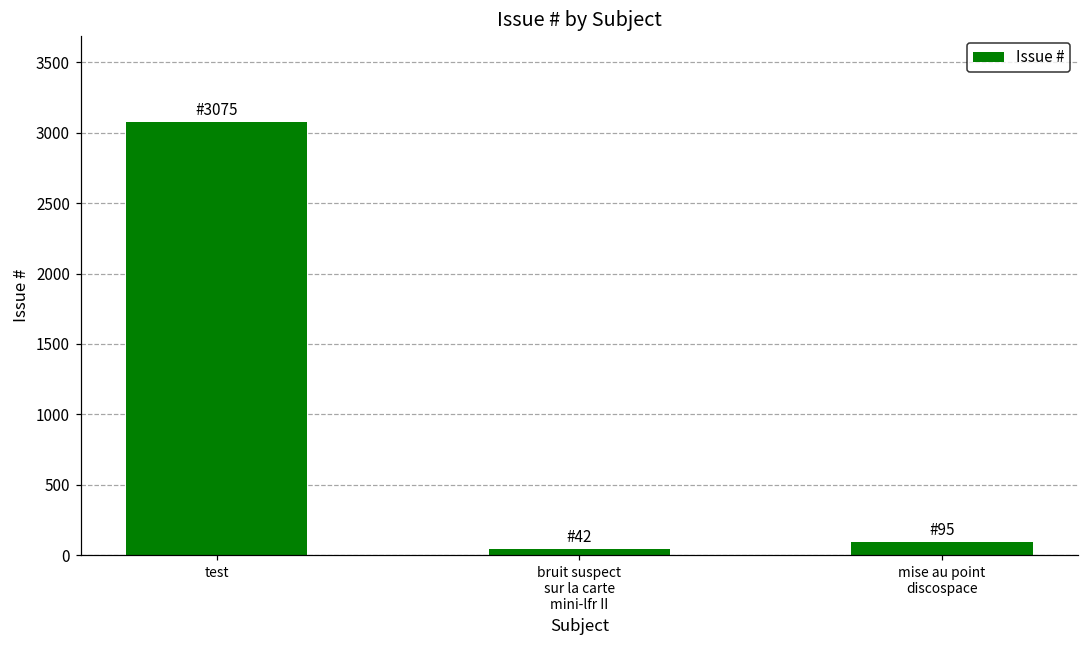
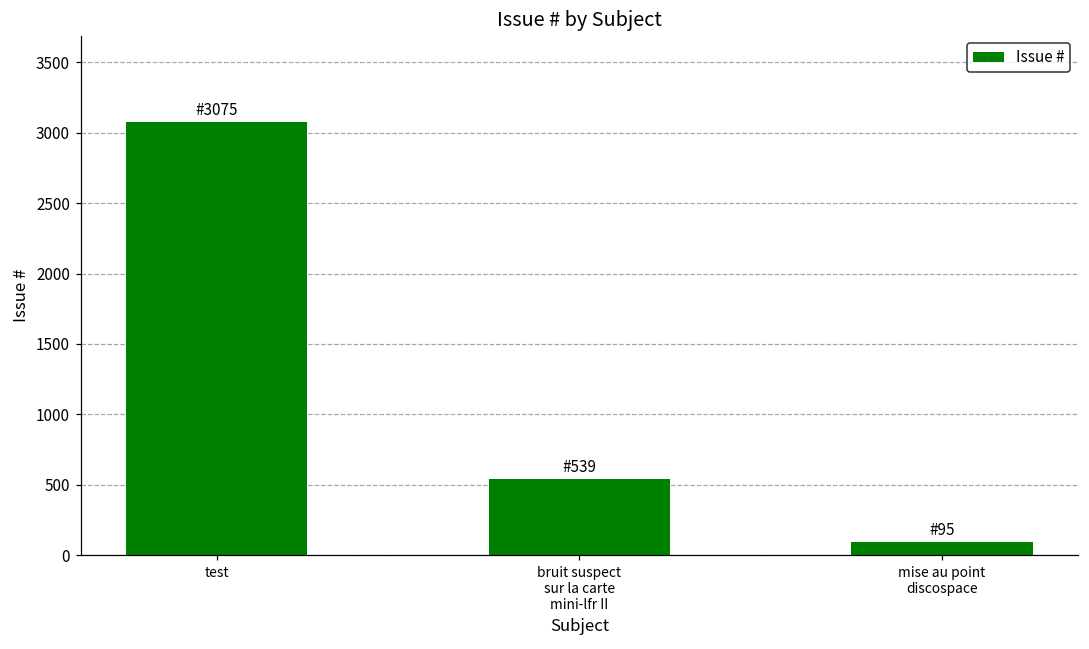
  {
    "test": 3075,
-   "bruit suspect sur la carte mini-lfr II": 42,
+   "bruit suspect sur la carte mini-lfr II": 539,
    "mise au point discospace": 95
  }
